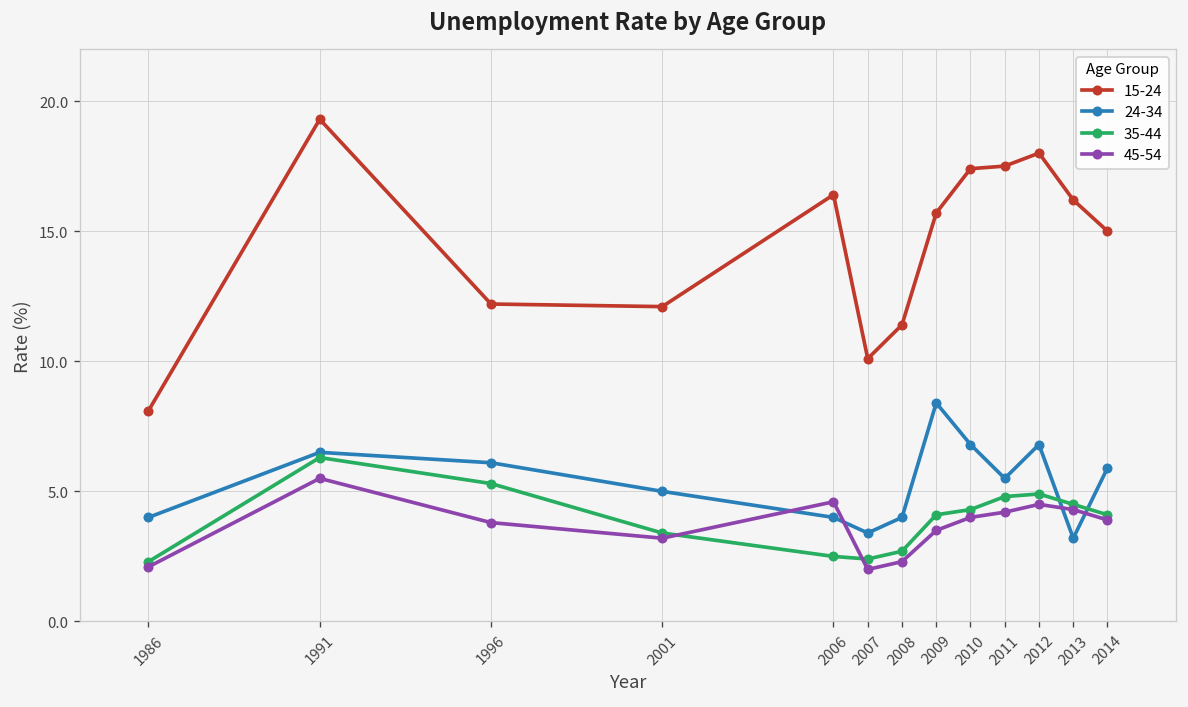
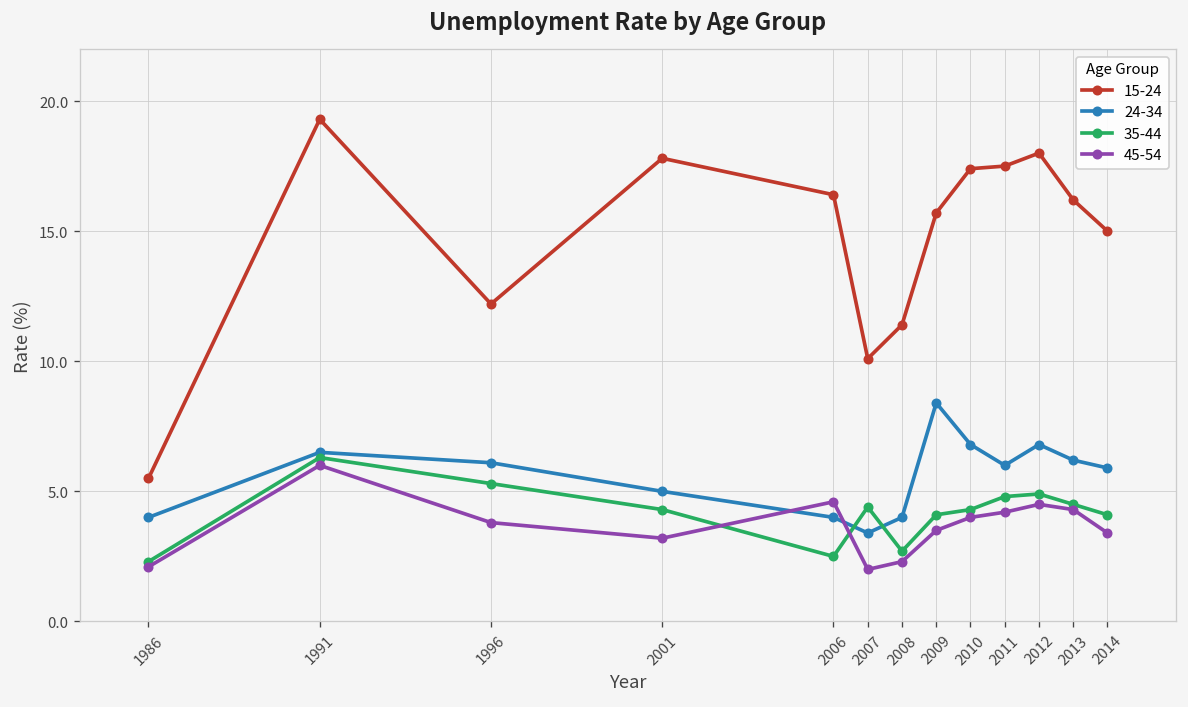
  {
    "15-24": {
-     "1986": 8.1,
+     "1986": 5.5,
      "1991": 19.3,
      "1996": 12.2,
-     "2001": 12.1,
+     "2001": 17.8,
      "2006": 16.4,
      "2007": 10.1,
      "2008": 11.4,
      "2009": 15.7,
      "2010": 17.4,
      "2011": 17.5,
      "2012": 18.0,
      "2013": 16.2,
      "2014": 15.0
    },
    "24-34": {
      "1986": 4.0,
      "1991": 6.5,
      "1996": 6.1,
      "2001": 5.0,
      "2006": 4.0,
      "2007": 3.4,
      "2008": 4.0,
      "2009": 8.4,
      "2010": 6.8,
-     "2011": 5.5,
+     "2011": 6.0,
      "2012": 6.8,
-     "2013": 3.2,
+     "2013": 6.2,
      "2014": 5.9
    },
    "35-44": {
      "1986": 2.3,
      "1991": 6.3,
      "1996": 5.3,
-     "2001": 3.4,
+     "2001": 4.3,
      "2006": 2.5,
-     "2007": 2.4,
+     "2007": 4.4,
      "2008": 2.7,
      "2009": 4.1,
      "2010": 4.3,
      "2011": 4.8,
      "2012": 4.9,
      "2013": 4.5,
      "2014": 4.1
    },
    "45-54": {
      "1986": 2.1,
-     "1991": 5.5,
+     "1991": 6.0,
      "1996": 3.8,
      "2001": 3.2,
      "2006": 4.6,
      "2007": 2.0,
      "2008": 2.3,
      "2009": 3.5,
      "2010": 4.0,
      "2011": 4.2,
      "2012": 4.5,
      "2013": 4.3,
-     "2014": 3.9
+     "2014": 3.4
    }
  }
